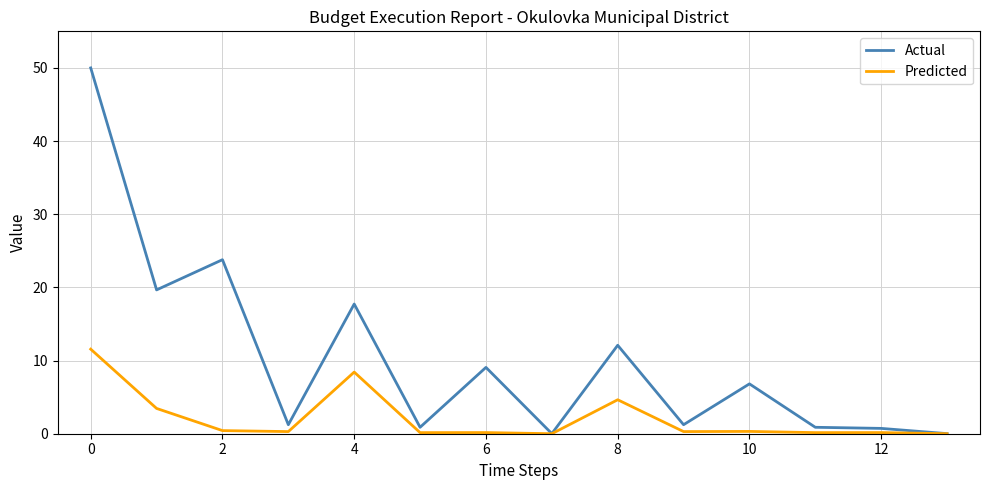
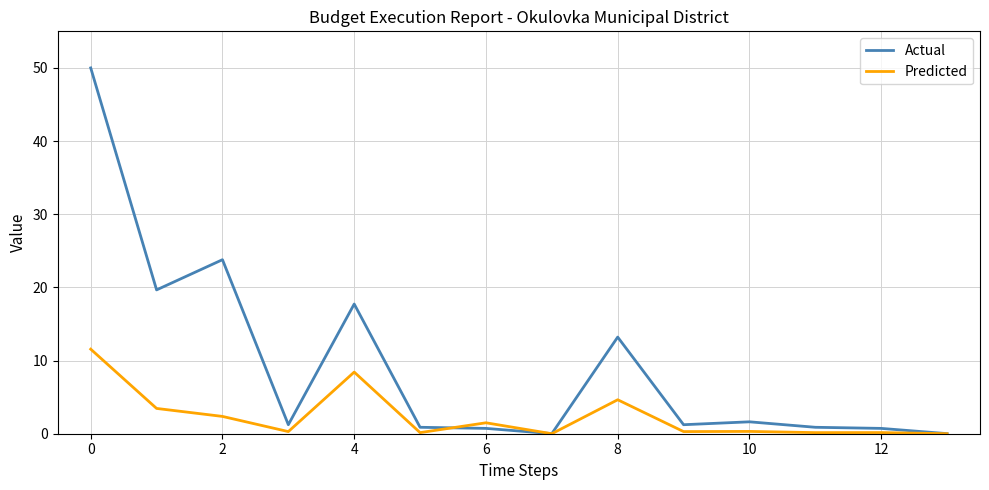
  {
    "Actual": {
      "0": 50,
      "2": 24,
      "4": 18,
-     "6": 9,
-     "8": 12,
-     "10": 7,
+     "6": 1,
+     "8": 13,
+     "10": 2,
      "12": 1
    },
    "Predicted": {
      "0": 12,
-     "2": 0,
+     "2": 2,
      "4": 8,
-     "6": 0,
+     "6": 1,
      "8": 5,
      "10": 0,
      "12": 0
    }
  }
